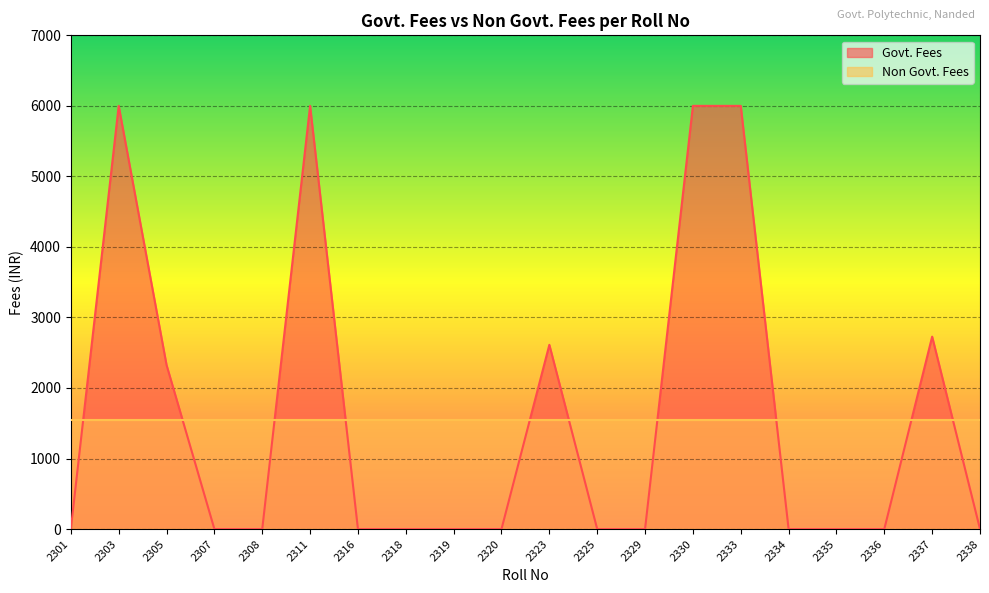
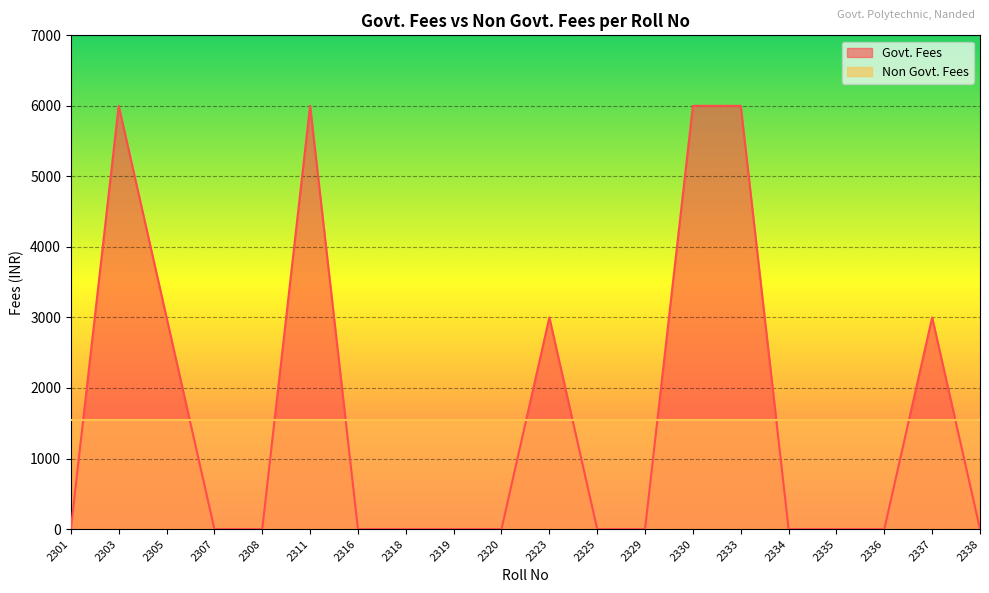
  {
    "Govt. Fees": {
      "2301": 0,
      "2303": 6000,
-     "2305": 2300,
+     "2305": 3000,
      "2307": 0,
      "2308": 0,
      "2311": 6000,
      "2316": 0,
      "2318": 0,
      "2319": 0,
      "2320": 0,
-     "2323": 2600,
+     "2323": 3000,
      "2325": 0,
      "2329": 0,
      "2330": 6000,
      "2333": 6000,
      "2334": 0,
      "2335": 0,
      "2336": 0,
-     "2337": 2700,
+     "2337": 3000,
      "2338": 0
    },
    "Non Govt. Fees": {
      "2301": 1600,
      "2303": 1600,
      "2305": 1600,
      "2307": 1600,
      "2308": 1600,
      "2311": 1600,
      "2316": 1600,
      "2318": 1600,
      "2319": 1600,
      "2320": 1600,
      "2323": 1600,
      "2325": 1600,
      "2329": 1600,
      "2330": 1600,
      "2333": 1600,
      "2334": 1600,
      "2335": 1600,
      "2336": 1600,
      "2337": 1600,
      "2338": 1600
    }
  }
